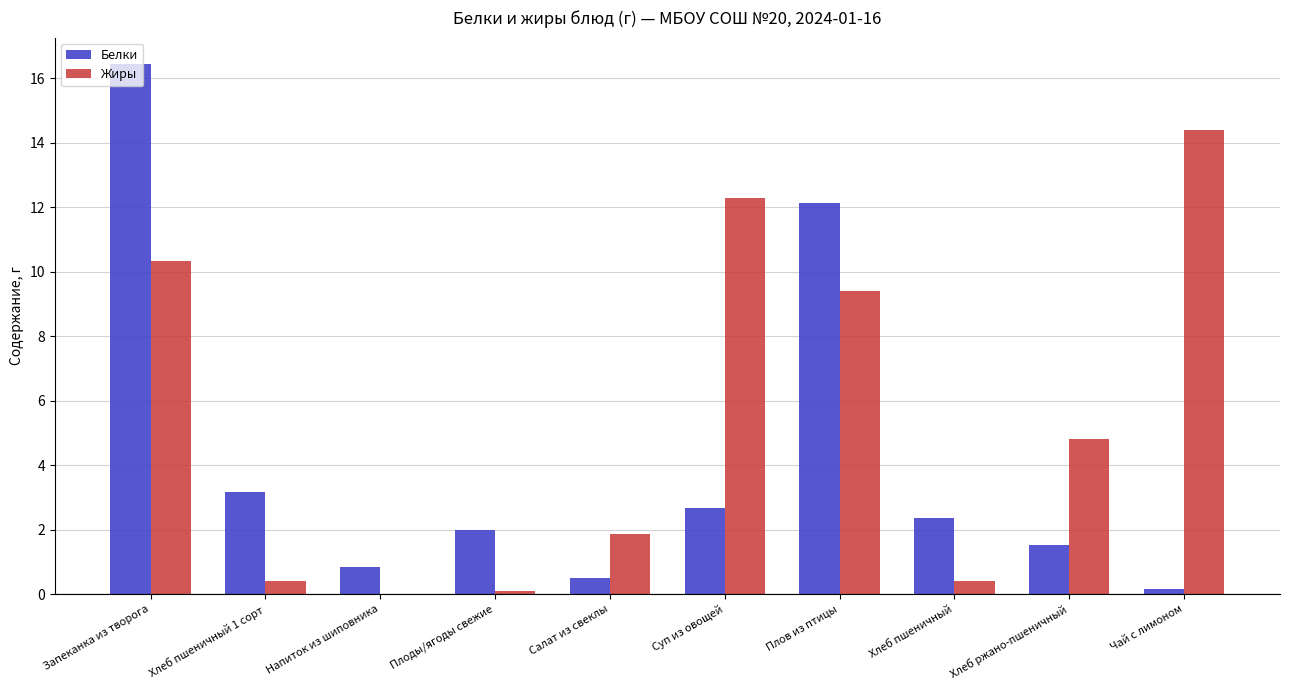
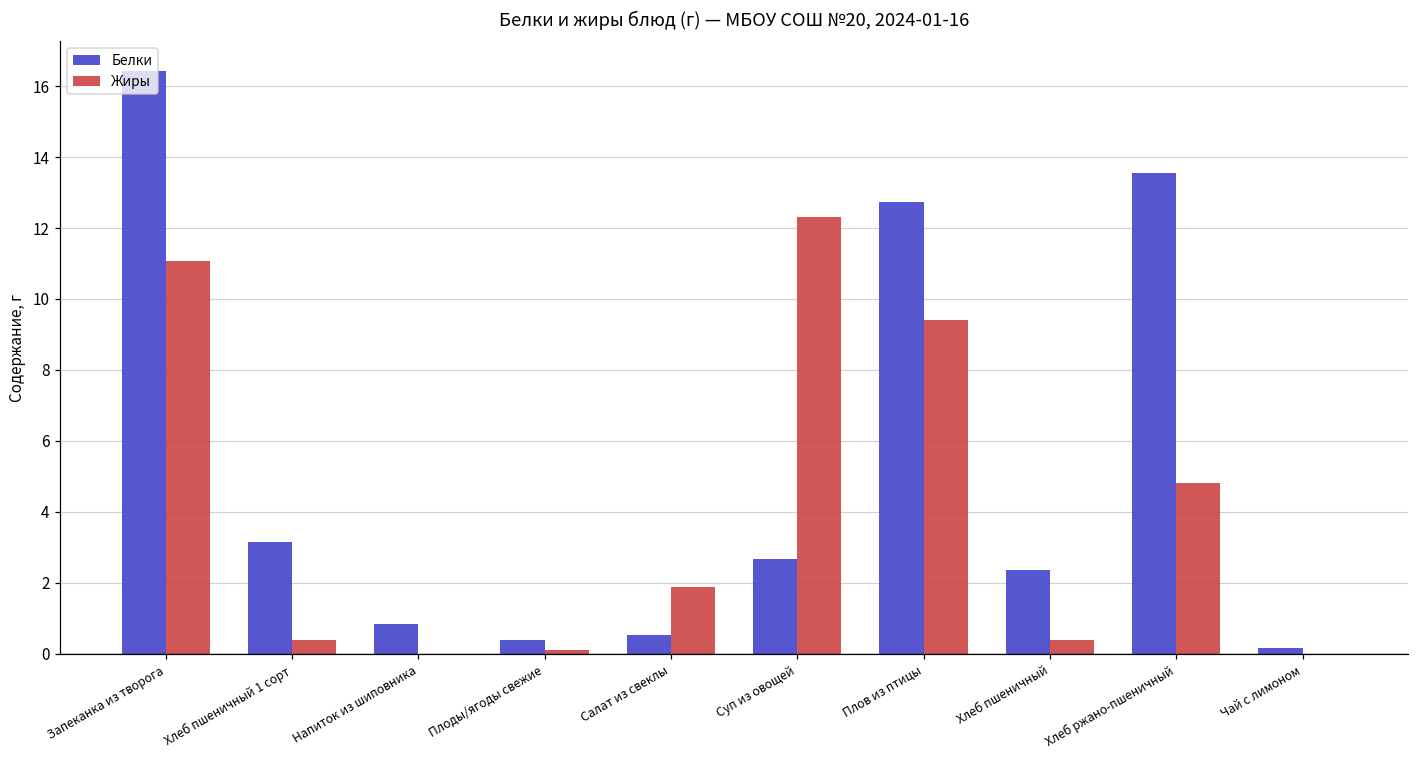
  {
    "Белки": {
      "Хлеб пшеничный 1 сорт": 3.2,
      "Напиток из шиповника": 0.8,
-     "Плоды/ягоды свежие": 2.0,
+     "Плоды/ягоды свежие": 0.4,
      "Салат из свеклы": 0.5,
      "Суп из овощей": 2.7,
-     "Плов из птицы": 12.1,
+     "Плов из птицы": 12.7,
      "Хлеб пшеничный": 2.4,
-     "Хлеб ржано-пшеничный": 1.5,
+     "Хлеб ржано-пшеничный": 13.6,
      "Чай с лимоном": 0.2
    },
    "Жиры": {
-     "Запеканка из творога": 10.3,
+     "Запеканка из творога": 11.1,
      "Хлеб пшеничный 1 сорт": 0.4,
      "Напиток из шиповника": 0.0,
      "Плоды/ягоды свежие": 0.1,
      "Салат из свеклы": 1.9,
      "Суп из овощей": 12.3,
      "Плов из птицы": 9.4,
      "Хлеб пшеничный": 0.4,
      "Хлеб ржано-пшеничный": 4.8,
-     "Чай с лимоном": 14.4
+     "Чай с лимоном": 0.0
    }
  }
